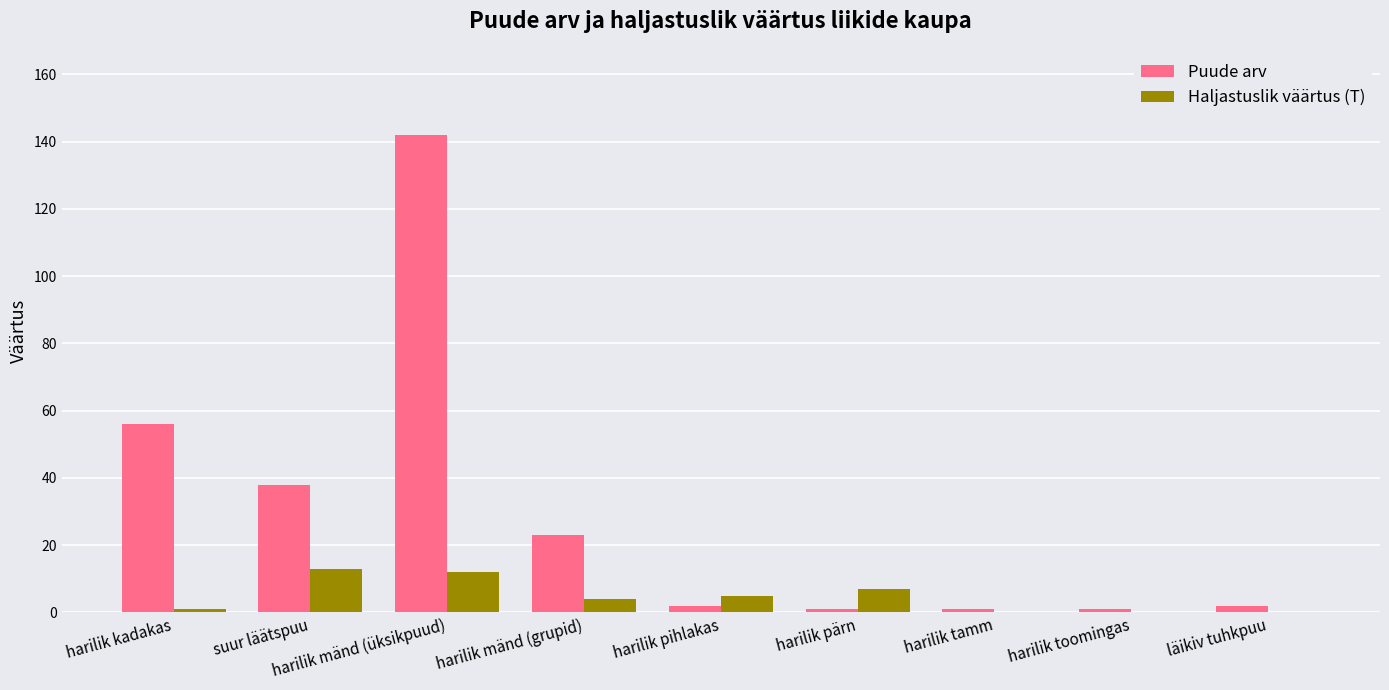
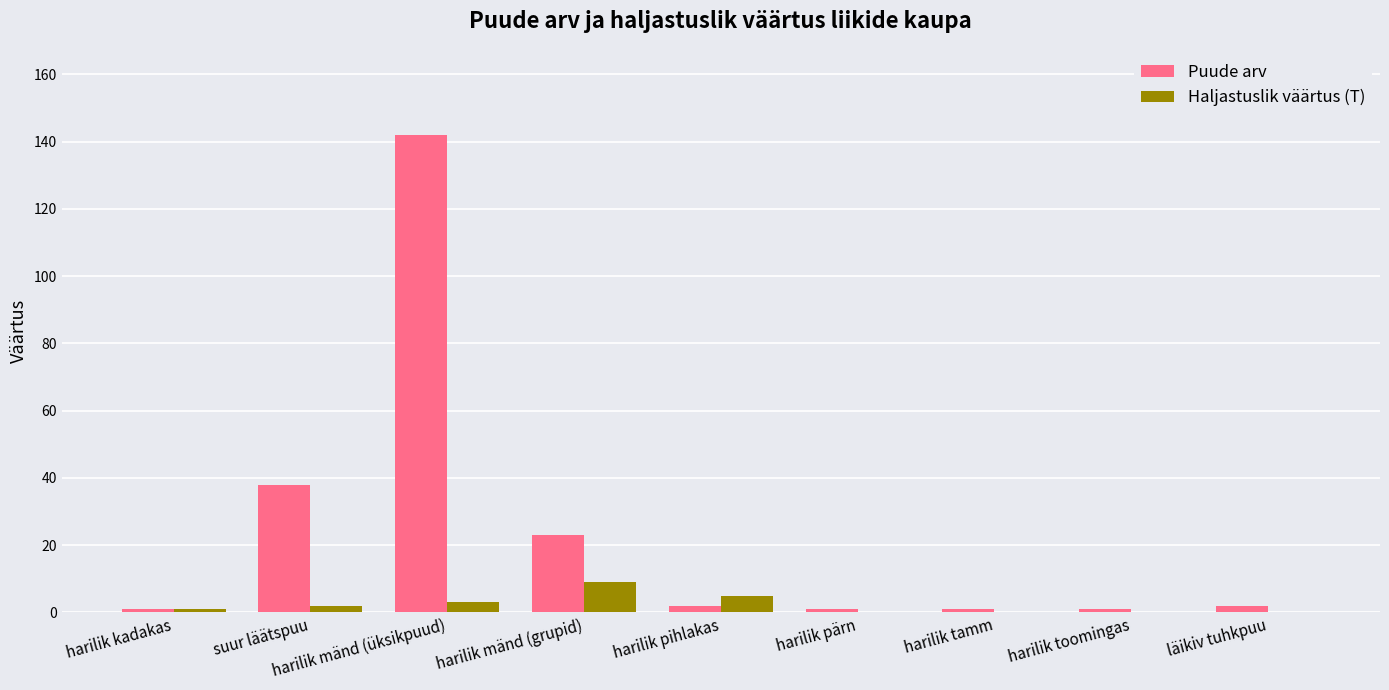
  {
    "Puude arv": {
-     "harilik kadakas": 56,
+     "harilik kadakas": 1,
      "suur läätspuu": 38,
      "harilik mänd (üksikpuud)": 142,
      "harilik mänd (grupid)": 23,
      "harilik pihlakas": 2,
      "harilik pärn": 1,
      "harilik tamm": 1,
      "harilik toomingas": 1,
      "läikiv tuhkpuu": 2
    },
    "Haljastuslik väärtus (T)": {
      "harilik kadakas": 1,
-     "suur läätspuu": 13,
-     "harilik mänd (üksikpuud)": 12,
-     "harilik mänd (grupid)": 4,
+     "suur läätspuu": 2,
+     "harilik mänd (üksikpuud)": 3,
+     "harilik mänd (grupid)": 9,
      "harilik pihlakas": 5,
-     "harilik pärn": 7,
+     "harilik pärn": 0,
      "harilik tamm": 0,
      "harilik toomingas": 0,
      "läikiv tuhkpuu": 0
    }
  }
